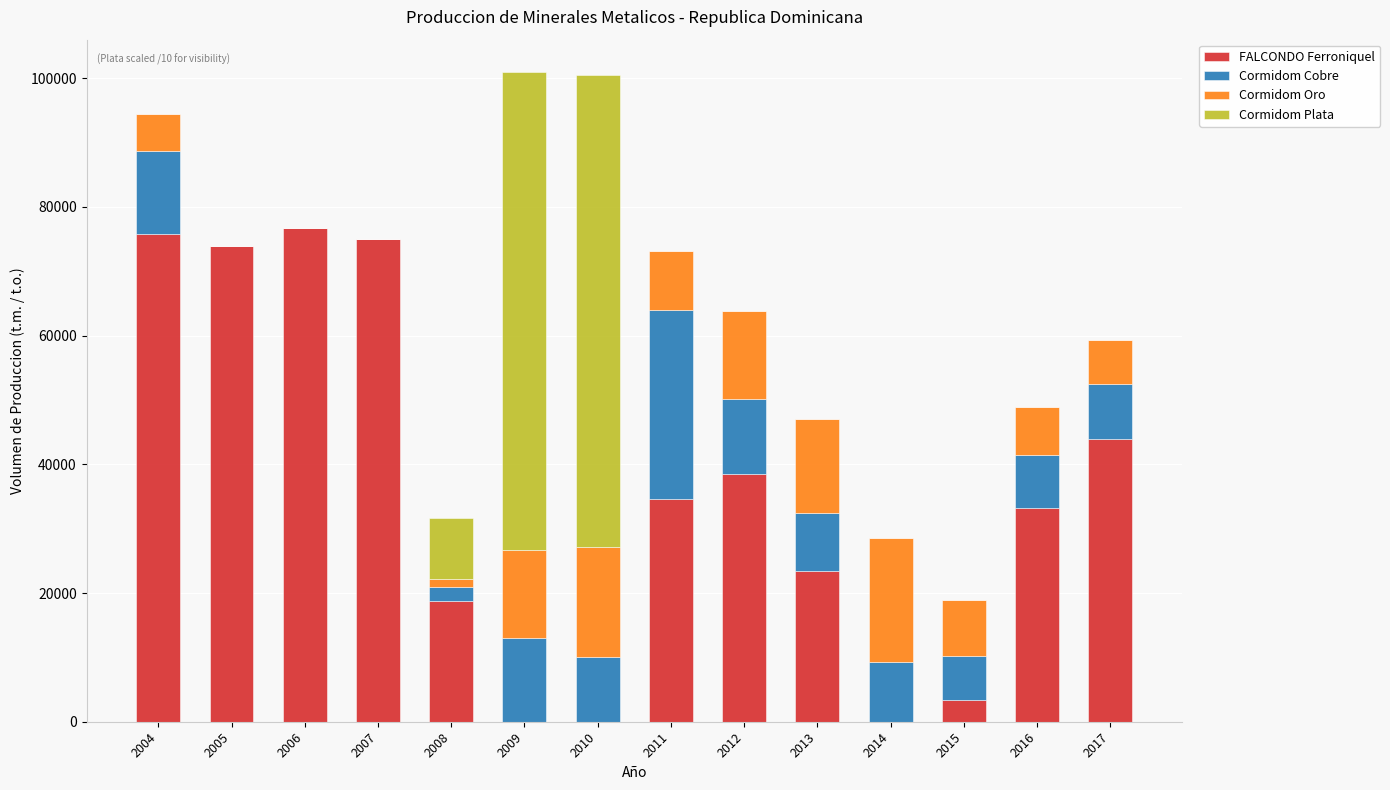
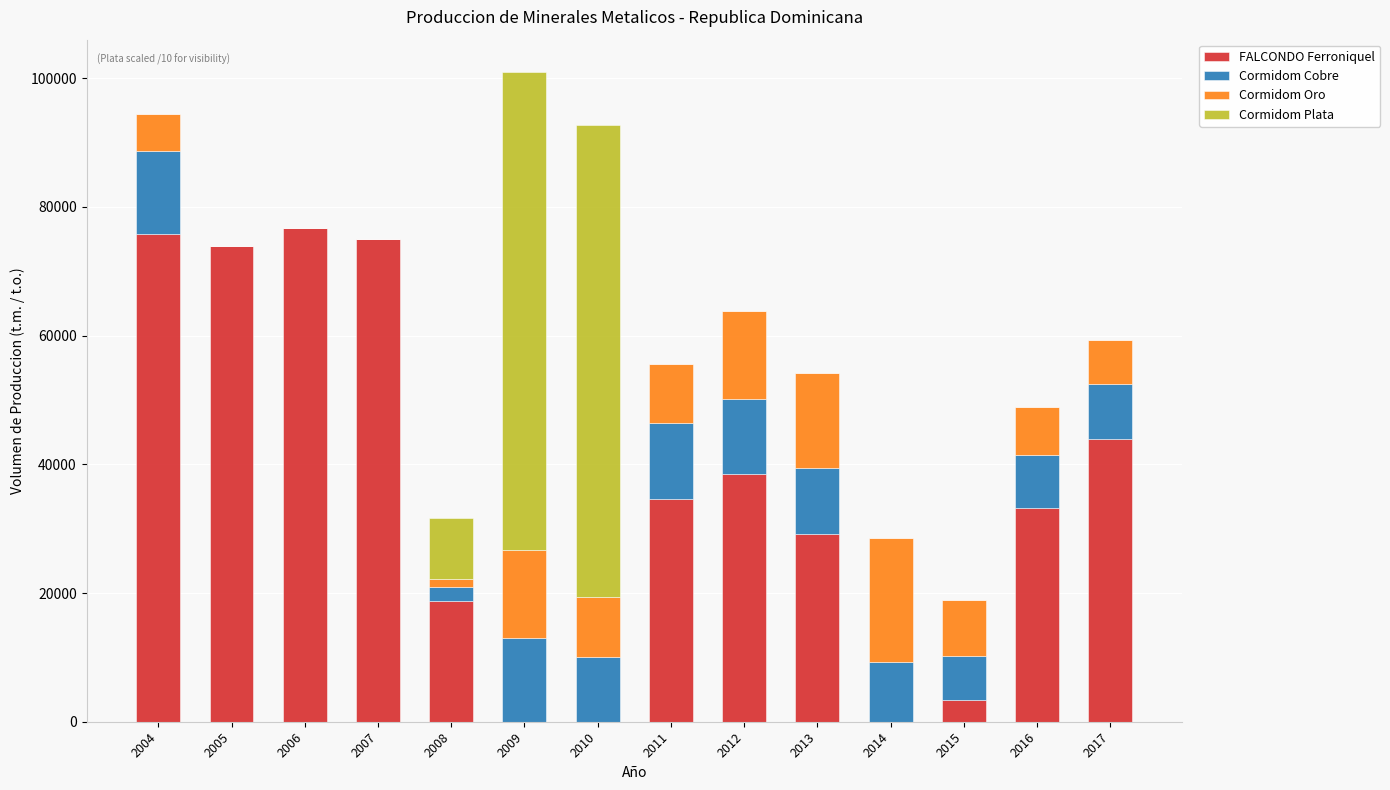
  {
    "FALCONDO Ferroniquel": {
      "2004": 76000,
      "2005": 74000,
      "2006": 77000,
      "2007": 75000,
      "2008": 19000,
      "2009": 0,
      "2010": 0,
      "2011": 35000,
      "2012": 38000,
-     "2013": 23000,
+     "2013": 29000,
      "2014": 0,
      "2015": 3000,
      "2016": 33000,
      "2017": 44000
    },
    "Cormidom Cobre": {
      "2004": 13000,
      "2005": 0,
      "2006": 0,
      "2007": 0,
      "2008": 2000,
      "2009": 13000,
      "2010": 10000,
-     "2011": 29000,
+     "2011": 12000,
      "2012": 12000,
-     "2013": 9000,
+     "2013": 10000,
      "2014": 9000,
      "2015": 7000,
      "2016": 8000,
      "2017": 9000
    },
    "Cormidom Oro": {
      "2004": 6000,
      "2005": 0,
      "2006": 0,
      "2007": 0,
      "2008": 1000,
      "2009": 14000,
-     "2010": 17000,
+     "2010": 9000,
      "2011": 9000,
      "2012": 14000,
      "2013": 15000,
      "2014": 19000,
      "2015": 9000,
      "2016": 7000,
      "2017": 7000
    },
    "Cormidom Plata": {
      "2004": 0,
      "2005": 0,
      "2006": 0,
      "2007": 0,
      "2008": 9000,
      "2009": 74000,
      "2010": 73000,
      "2011": 0,
      "2012": 0,
      "2013": 0,
      "2014": 0,
      "2015": 0,
      "2016": 0,
      "2017": 0
    }
  }
